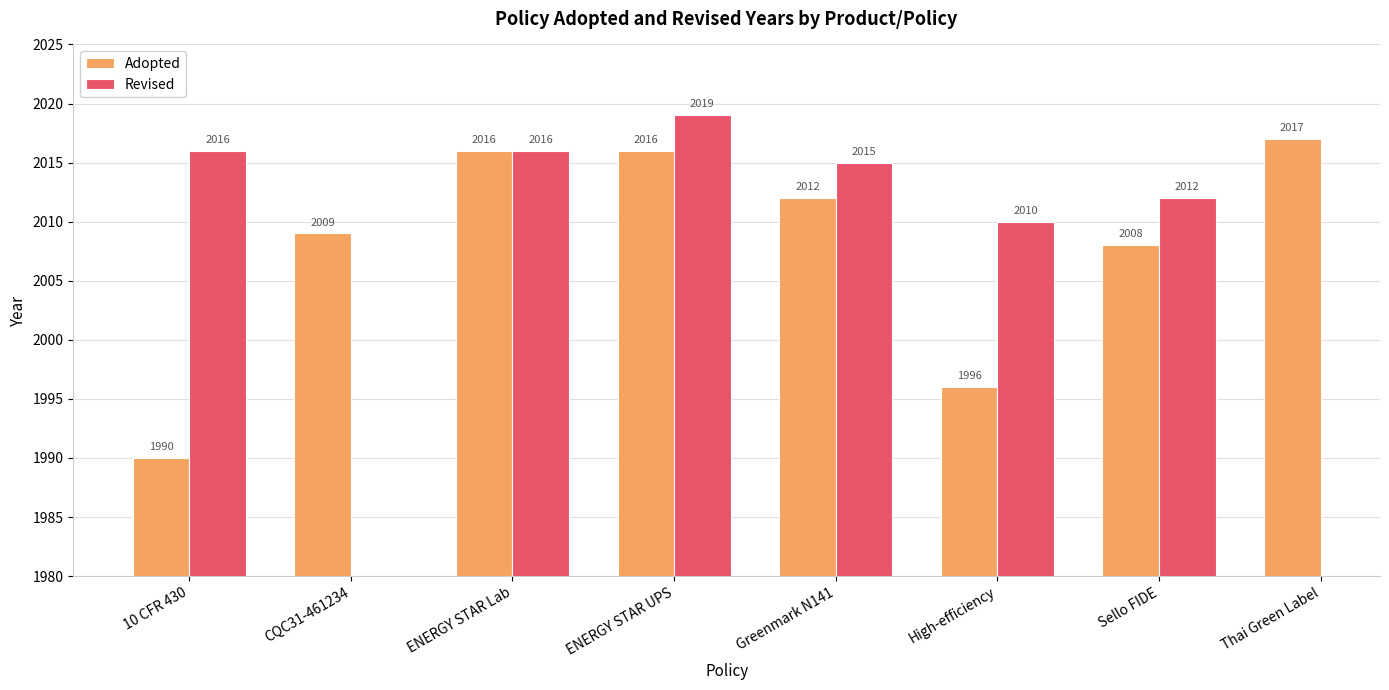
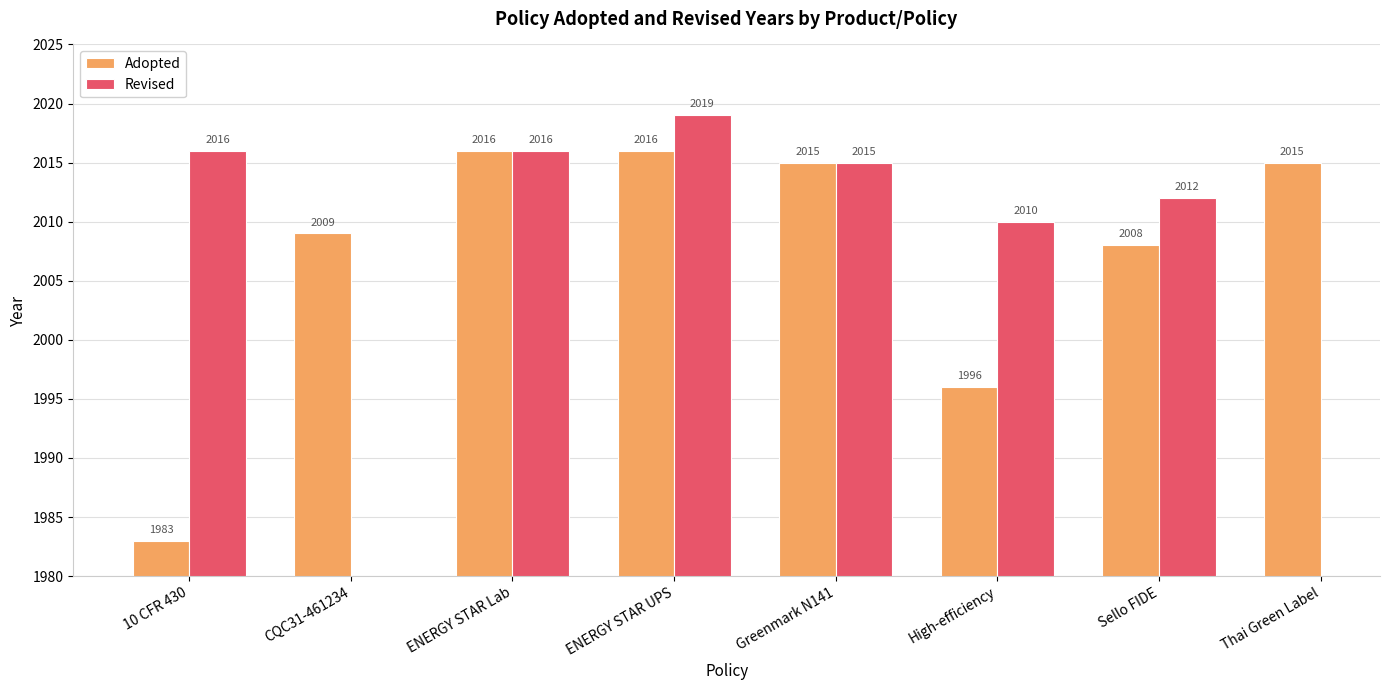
  {
    "Adopted": {
-     "10 CFR 430": 1990,
+     "10 CFR 430": 1983,
      "CQC31-461234": 2009,
      "ENERGY STAR Lab": 2016,
      "ENERGY STAR UPS": 2016,
-     "Greenmark N141": 2012,
+     "Greenmark N141": 2015,
      "High-efficiency": 1996,
      "Sello FIDE": 2008,
-     "Thai Green Label": 2017
+     "Thai Green Label": 2015
    }
  }
